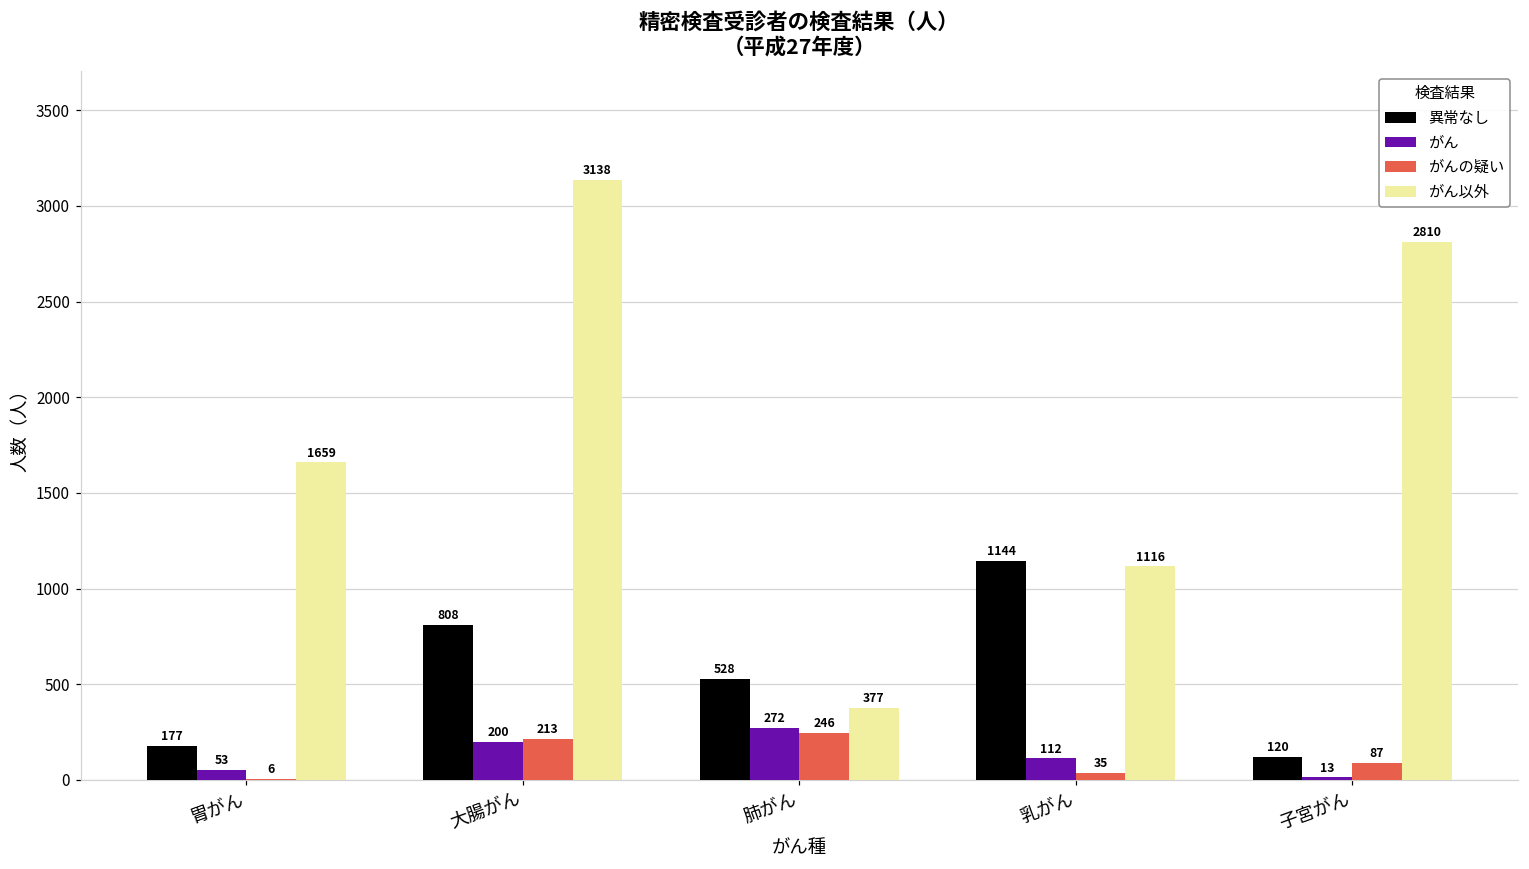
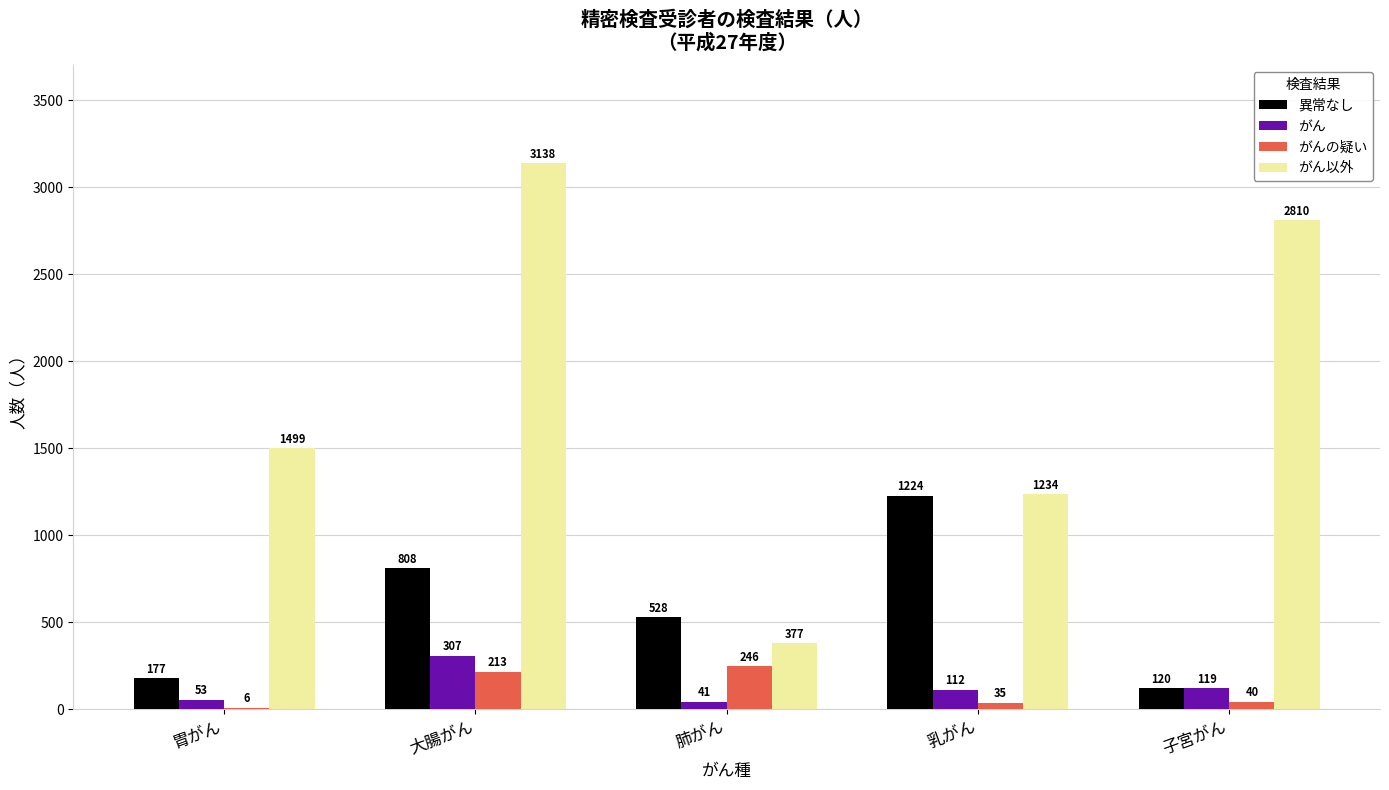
  {
    "異常なし": {
      "胃がん": 177,
      "大腸がん": 808,
      "肺がん": 528,
-     "乳がん": 1144,
+     "乳がん": 1224,
      "子宮がん": 120
    },
    "がん": {
      "胃がん": 53,
-     "大腸がん": 200,
-     "肺がん": 272,
+     "大腸がん": 307,
+     "肺がん": 41,
      "乳がん": 112,
-     "子宮がん": 13
+     "子宮がん": 119
    },
    "がんの疑い": {
      "胃がん": 6,
      "大腸がん": 213,
      "肺がん": 246,
      "乳がん": 35,
-     "子宮がん": 87
+     "子宮がん": 40
    },
    "がん以外": {
-     "胃がん": 1659,
+     "胃がん": 1499,
      "大腸がん": 3138,
      "肺がん": 377,
-     "乳がん": 1116,
+     "乳がん": 1234,
      "子宮がん": 2810
    }
  }
